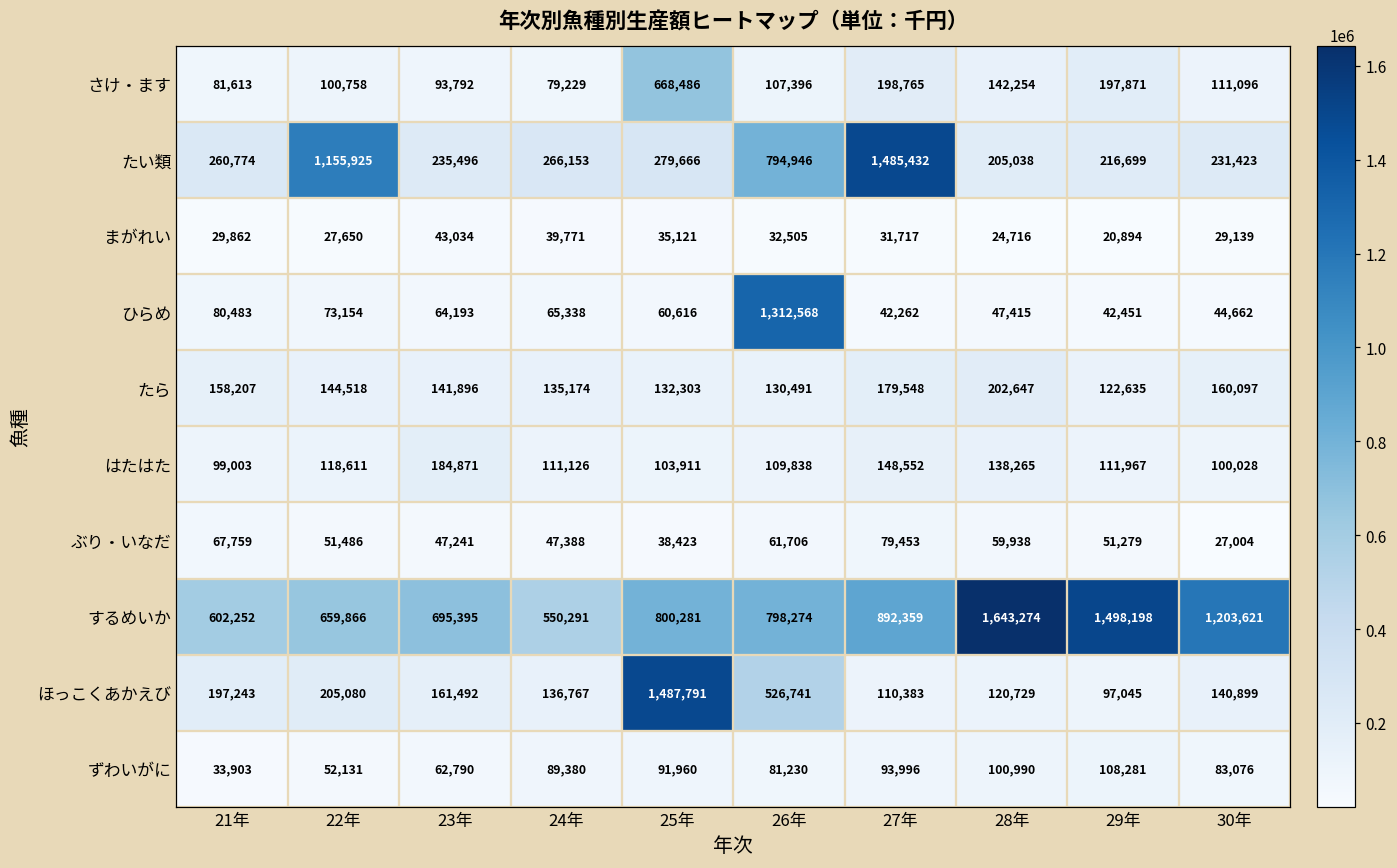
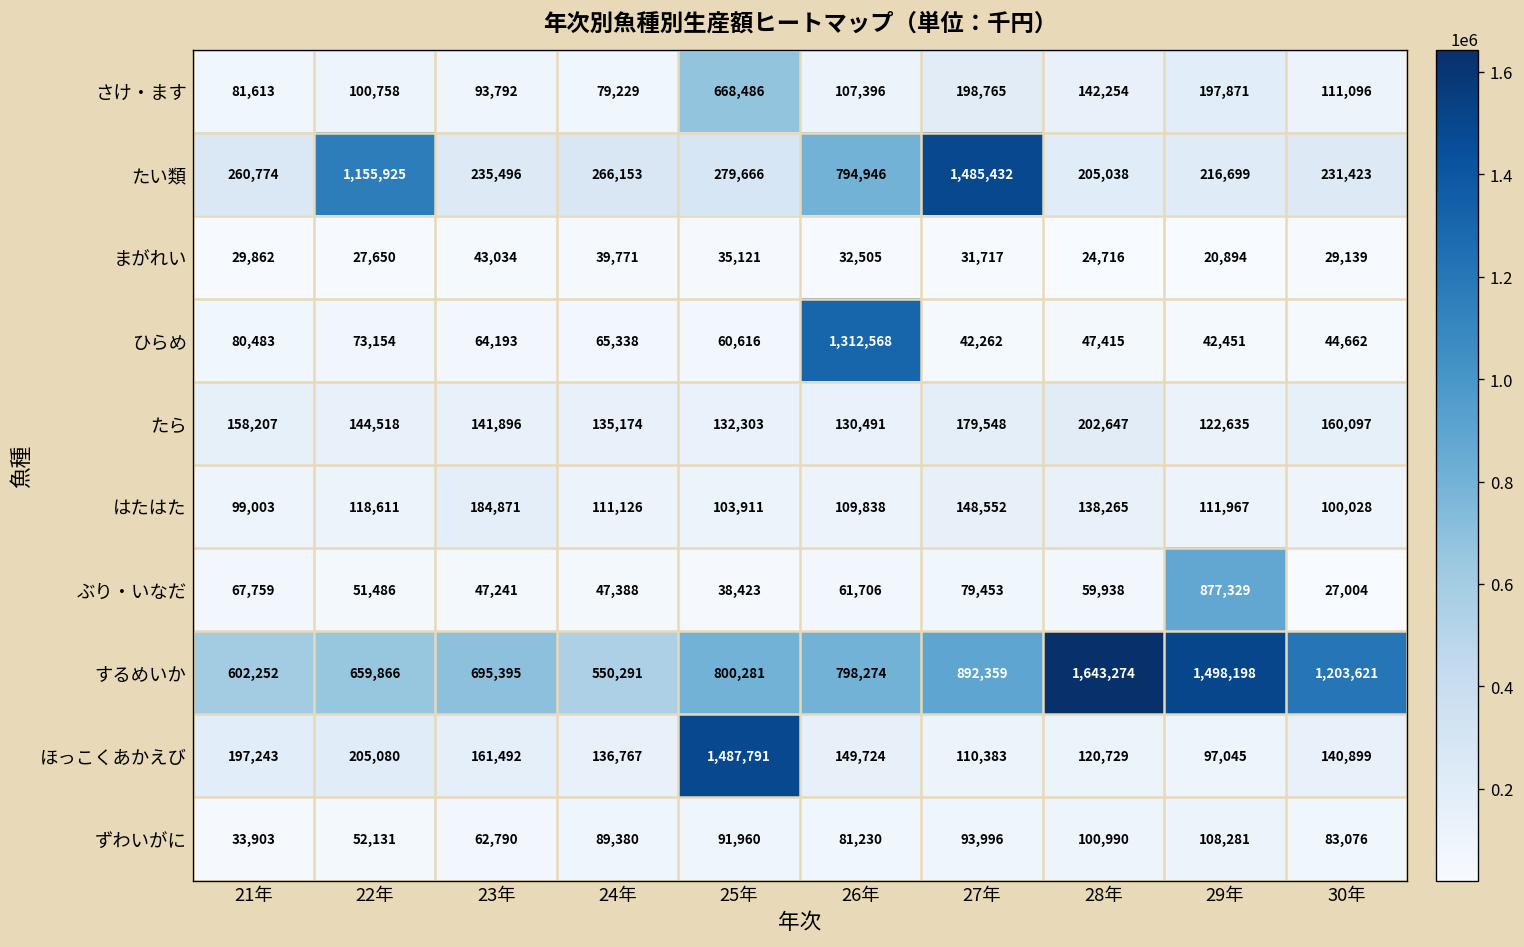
  {
    "さけ・ます": {
      "21年": "81,613",
      "22年": "100,758",
      "23年": "93,792",
      "24年": "79,229",
      "25年": "668,486",
      "26年": "107,396",
      "27年": "198,765",
      "28年": "142,254",
      "29年": "197,871",
      "30年": "111,096"
    },
    "たい類": {
      "21年": "260,774",
      "22年": "1,155,925",
      "23年": "235,496",
      "24年": "266,153",
      "25年": "279,666",
      "26年": "794,946",
      "27年": "1,485,432",
      "28年": "205,038",
      "29年": "216,699",
      "30年": "231,423"
    },
    "まがれい": {
      "21年": "29,862",
      "22年": "27,650",
      "23年": "43,034",
      "24年": "39,771",
      "25年": "35,121",
      "26年": "32,505",
      "27年": "31,717",
      "28年": "24,716",
      "29年": "20,894",
      "30年": "29,139"
    },
    "ひらめ": {
      "21年": "80,483",
      "22年": "73,154",
      "23年": "64,193",
      "24年": "65,338",
      "25年": "60,616",
      "26年": "1,312,568",
      "27年": "42,262",
      "28年": "47,415",
      "29年": "42,451",
      "30年": "44,662"
    },
    "たら": {
      "21年": "158,207",
      "22年": "144,518",
      "23年": "141,896",
      "24年": "135,174",
      "25年": "132,303",
      "26年": "130,491",
      "27年": "179,548",
      "28年": "202,647",
      "29年": "122,635",
      "30年": "160,097"
    },
    "はたはた": {
      "21年": "99,003",
      "22年": "118,611",
      "23年": "184,871",
      "24年": "111,126",
      "25年": "103,911",
      "26年": "109,838",
      "27年": "148,552",
      "28年": "138,265",
      "29年": "111,967",
      "30年": "100,028"
    },
    "ぶり・いなだ": {
      "21年": "67,759",
      "22年": "51,486",
      "23年": "47,241",
      "24年": "47,388",
      "25年": "38,423",
      "26年": "61,706",
      "27年": "79,453",
      "28年": "59,938",
-     "29年": "51,279",
+     "29年": "877,329",
      "30年": "27,004"
    },
    "するめいか": {
      "21年": "602,252",
      "22年": "659,866",
      "23年": "695,395",
      "24年": "550,291",
      "25年": "800,281",
      "26年": "798,274",
      "27年": "892,359",
      "28年": "1,643,274",
      "29年": "1,498,198",
      "30年": "1,203,621"
    },
    "ほっこくあかえび": {
      "21年": "197,243",
      "22年": "205,080",
      "23年": "161,492",
      "24年": "136,767",
      "25年": "1,487,791",
-     "26年": "526,741",
+     "26年": "149,724",
      "27年": "110,383",
      "28年": "120,729",
      "29年": "97,045",
      "30年": "140,899"
    },
    "ずわいがに": {
      "21年": "33,903",
      "22年": "52,131",
      "23年": "62,790",
      "24年": "89,380",
      "25年": "91,960",
      "26年": "81,230",
      "27年": "93,996",
      "28年": "100,990",
      "29年": "108,281",
      "30年": "83,076"
    }
  }
